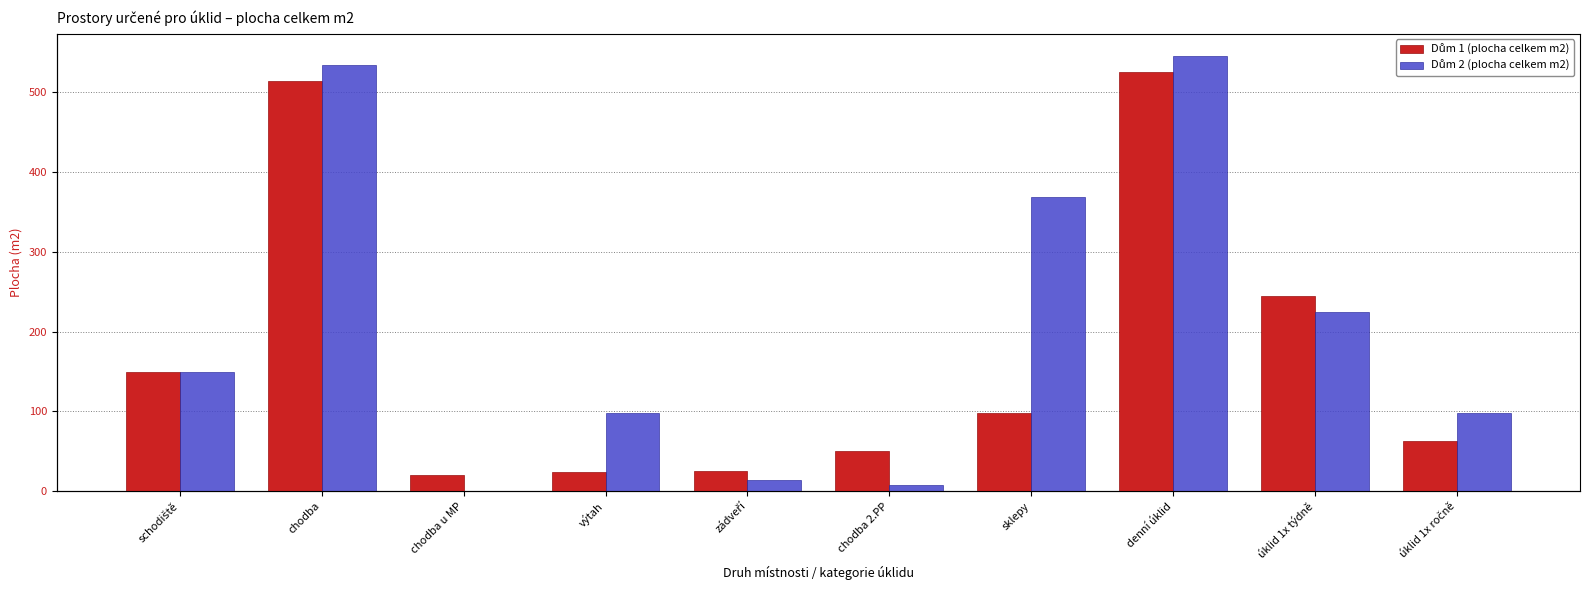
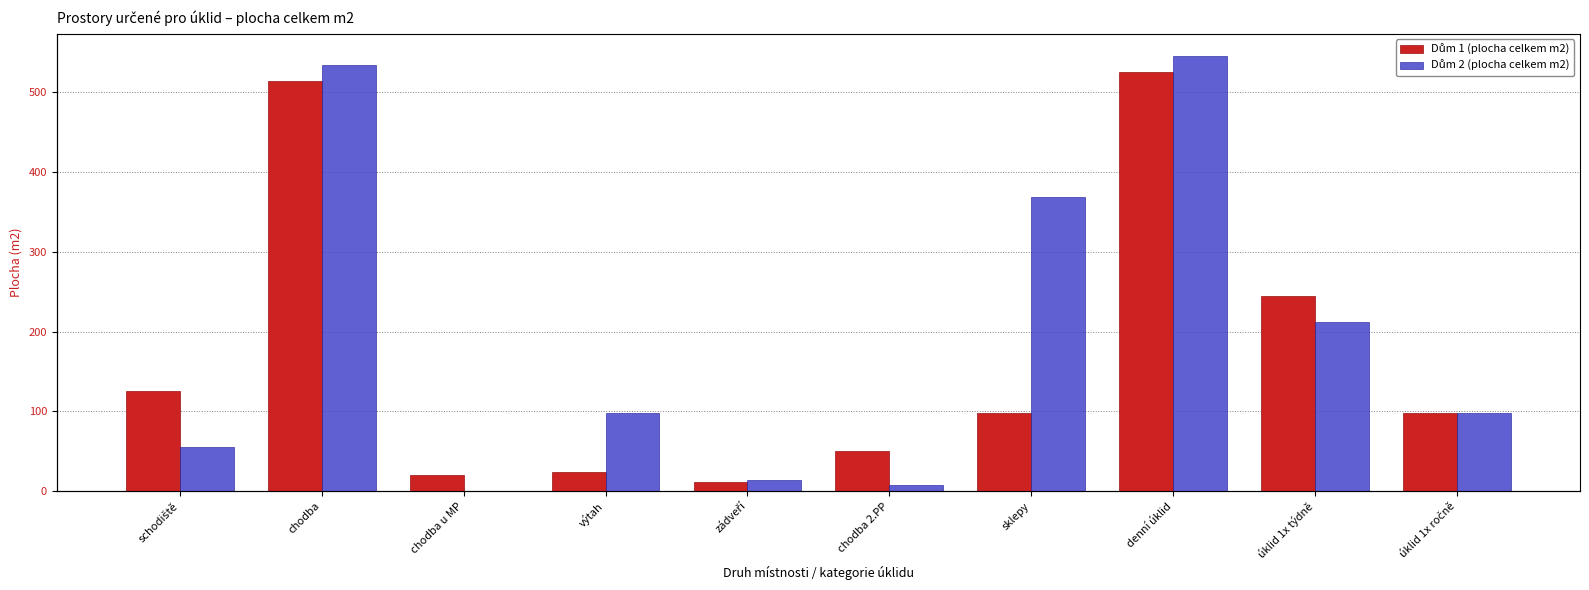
  {
    "Dům 1 (plocha celkem m2)": {
-     "schodiště": 150,
+     "schodiště": 130,
      "chodba": 510,
      "chodba u MP": 20,
      "výtah": 20,
-     "zádveří": 20,
+     "zádveří": 10,
      "chodba 2.PP": 50,
      "sklepy": 100,
      "denní úklid": 530,
      "úklid 1x týdně": 240,
-     "úklid 1x ročně": 60
+     "úklid 1x ročně": 100
    },
    "Dům 2 (plocha celkem m2)": {
-     "schodiště": 150,
+     "schodiště": 60,
      "chodba": 530,
      "chodba u MP": 0,
      "výtah": 100,
      "zádveří": 10,
      "chodba 2.PP": 10,
      "sklepy": 370,
      "denní úklid": 550,
-     "úklid 1x týdně": 220,
+     "úklid 1x týdně": 210,
      "úklid 1x ročně": 100
    }
  }
